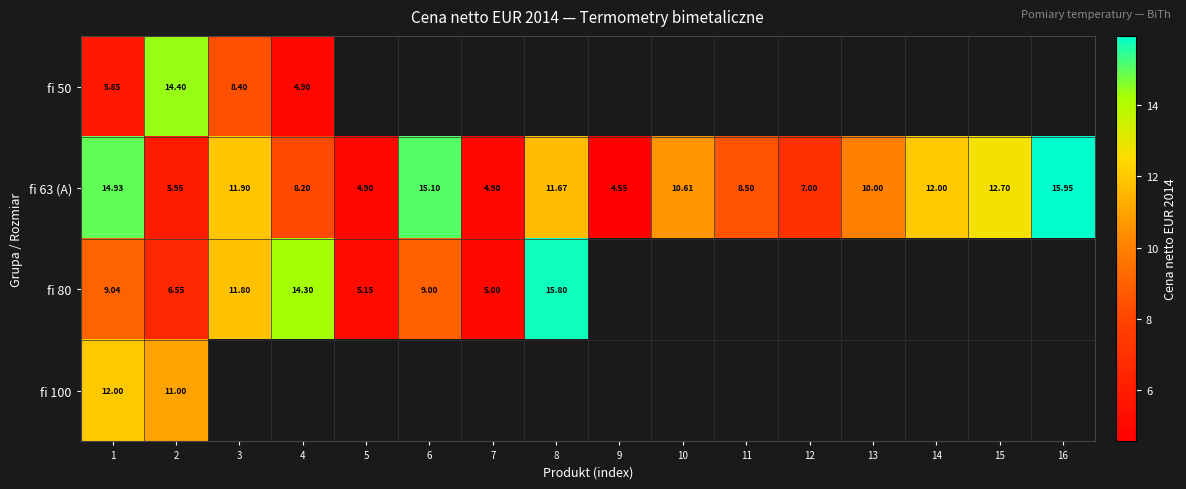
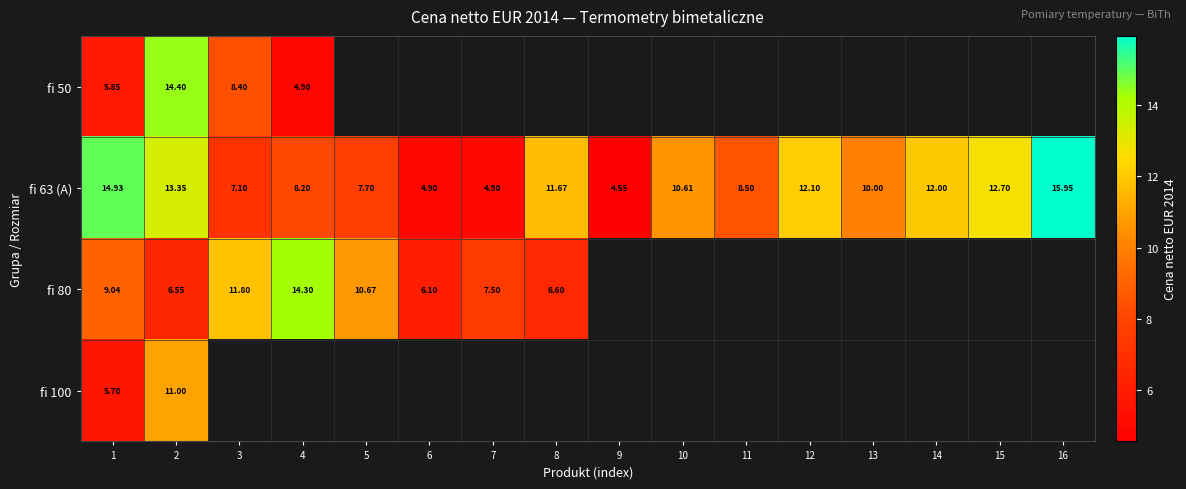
  {
    "fi 50": {
      "1": 5.85,
      "2": 14.40,
      "3": 8.40,
      "4": 4.90
    },
    "fi 63 (A)": {
      "1": 14.93,
-     "2": 5.95,
-     "3": 11.90,
+     "2": 13.35,
+     "3": 7.10,
      "4": 8.20,
-     "5": 4.90,
-     "6": 15.10,
+     "5": 7.70,
+     "6": 4.90,
      "7": 4.90,
      "8": 11.67,
      "9": 4.55,
      "10": 10.61,
      "11": 8.50,
-     "12": 7.00,
+     "12": 12.10,
      "13": 10.00,
      "14": 12.00,
      "15": 12.70,
      "16": 15.95
    },
    "fi 80": {
      "1": 9.04,
      "2": 6.55,
      "3": 11.80,
      "4": 14.30,
-     "5": 5.15,
-     "6": 9.00,
-     "7": 5.00,
-     "8": 15.80
+     "5": 10.67,
+     "6": 6.10,
+     "7": 7.50,
+     "8": 6.60
    },
    "fi 100": {
-     "1": 12.00,
+     "1": 5.70,
      "2": 11.00
    }
  }
